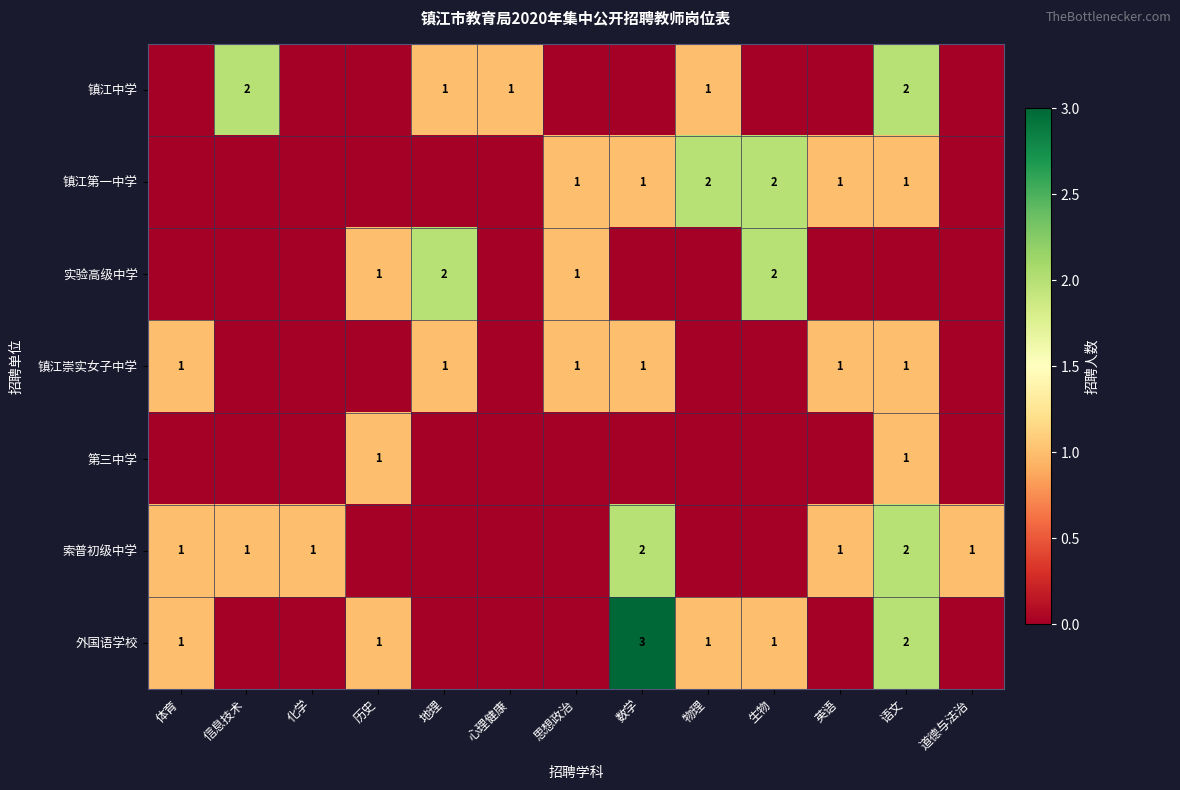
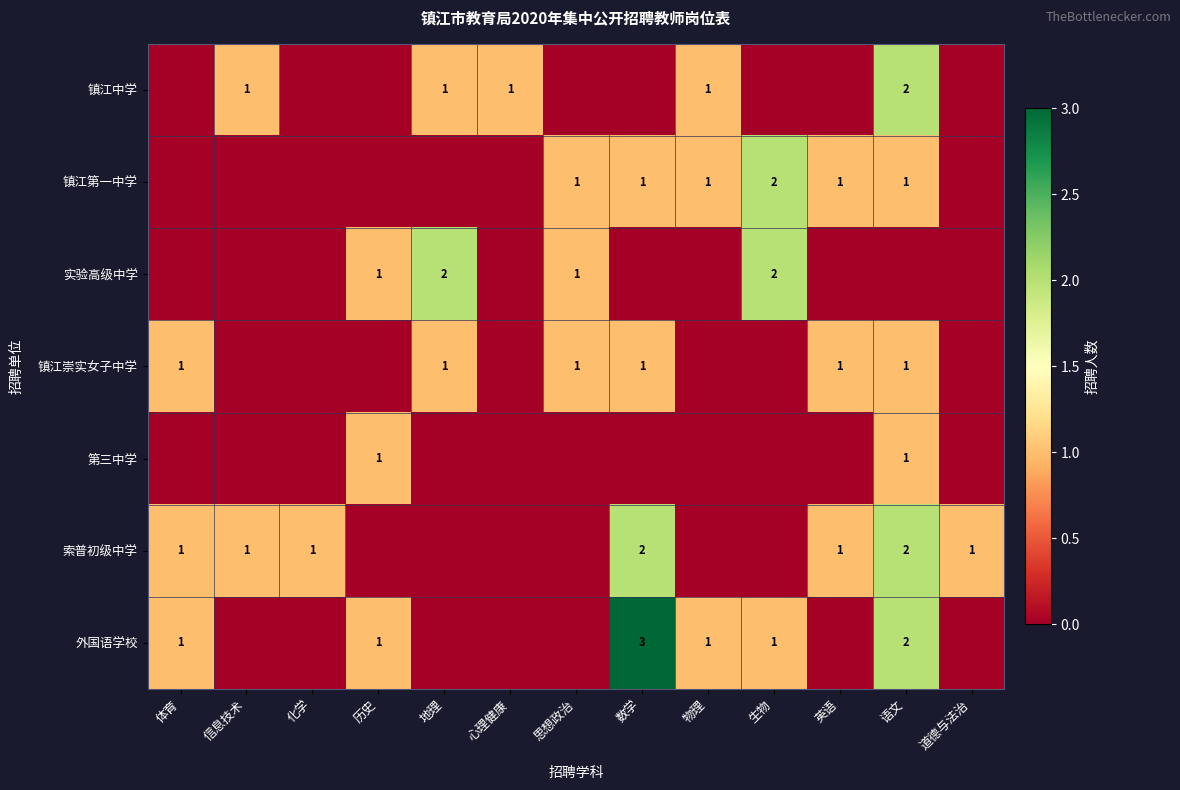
  {
    "镇江中学": {
-     "信息技术": 2,
+     "信息技术": 1,
      "地理": 1,
      "心理健康": 1,
      "物理": 1,
      "语文": 2
    },
    "镇江第一中学": {
      "思想政治": 1,
      "数学": 1,
-     "物理": 2,
+     "物理": 1,
      "生物": 2,
      "英语": 1,
      "语文": 1
    },
    "实验高级中学": {
      "历史": 1,
      "地理": 2,
      "思想政治": 1,
      "生物": 2
    },
    "镇江崇实女子中学": {
      "体育": 1,
      "地理": 1,
      "思想政治": 1,
      "数学": 1,
      "英语": 1,
      "语文": 1
    },
    "第三中学": {
      "历史": 1,
      "语文": 1
    },
    "索普初级中学": {
      "体育": 1,
      "信息技术": 1,
      "化学": 1,
      "数学": 2,
      "英语": 1,
      "语文": 2,
      "道德与法治": 1
    },
    "外国语学校": {
      "体育": 1,
      "历史": 1,
      "数学": 3,
      "物理": 1,
      "生物": 1,
      "语文": 2
    }
  }
